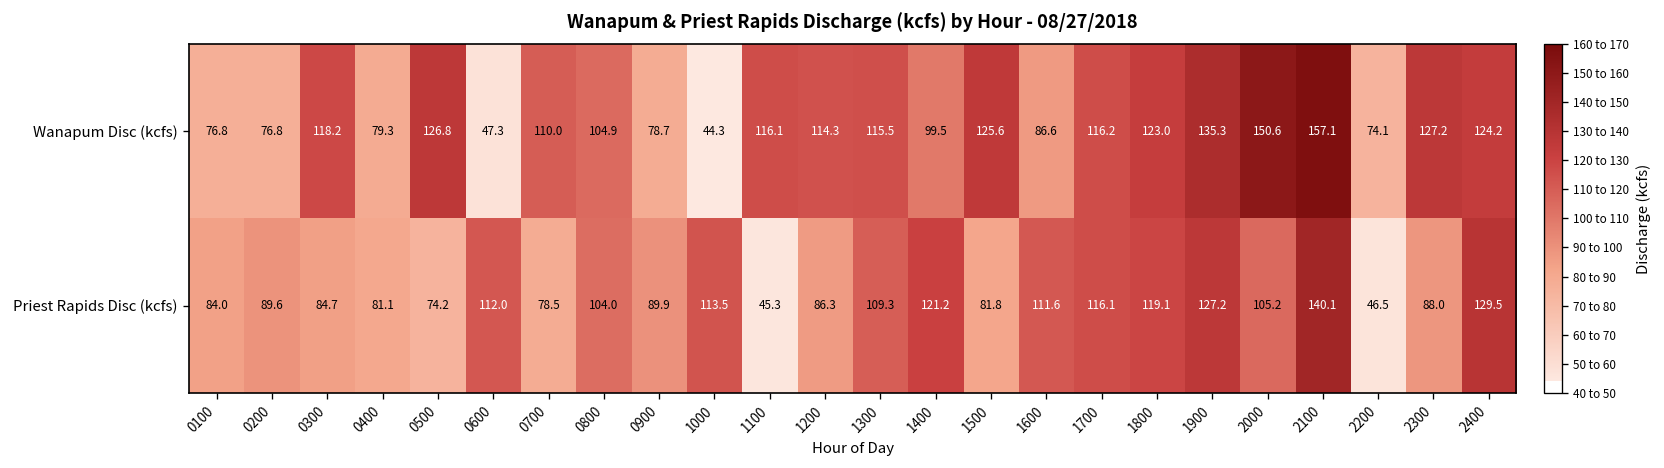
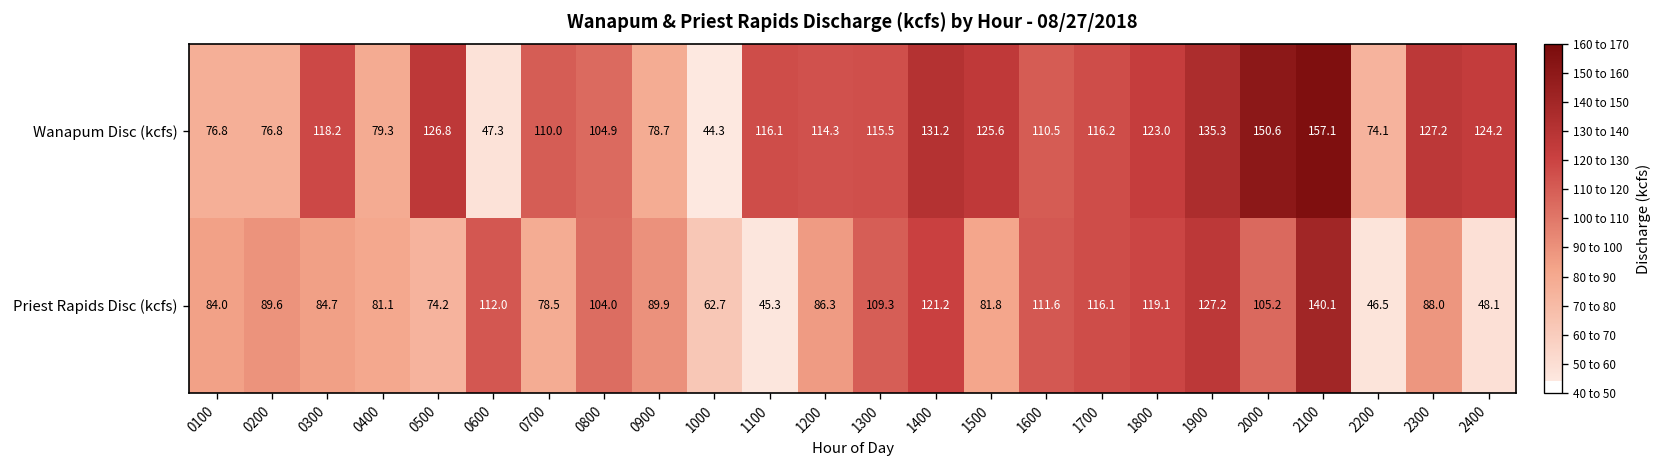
  {
    "Wanapum Disc (kcfs)": {
      "0100": 76.8,
      "0200": 76.8,
      "0300": 118.2,
      "0400": 79.3,
      "0500": 126.8,
      "0600": 47.3,
      "0700": 110.0,
      "0800": 104.9,
      "0900": 78.7,
      "1000": 44.3,
      "1100": 116.1,
      "1200": 114.3,
      "1300": 115.5,
-     "1400": 99.5,
+     "1400": 131.2,
      "1500": 125.6,
-     "1600": 86.6,
+     "1600": 110.5,
      "1700": 116.2,
      "1800": 123.0,
      "1900": 135.3,
      "2000": 150.6,
      "2100": 157.1,
      "2200": 74.1,
      "2300": 127.2,
      "2400": 124.2
    },
    "Priest Rapids Disc (kcfs)": {
      "0100": 84.0,
      "0200": 89.6,
      "0300": 84.7,
      "0400": 81.1,
      "0500": 74.2,
      "0600": 112.0,
      "0700": 78.5,
      "0800": 104.0,
      "0900": 89.9,
-     "1000": 113.5,
+     "1000": 62.7,
      "1100": 45.3,
      "1200": 86.3,
      "1300": 109.3,
      "1400": 121.2,
      "1500": 81.8,
      "1600": 111.6,
      "1700": 116.1,
      "1800": 119.1,
      "1900": 127.2,
      "2000": 105.2,
      "2100": 140.1,
      "2200": 46.5,
      "2300": 88.0,
-     "2400": 129.5
+     "2400": 48.1
    }
  }
